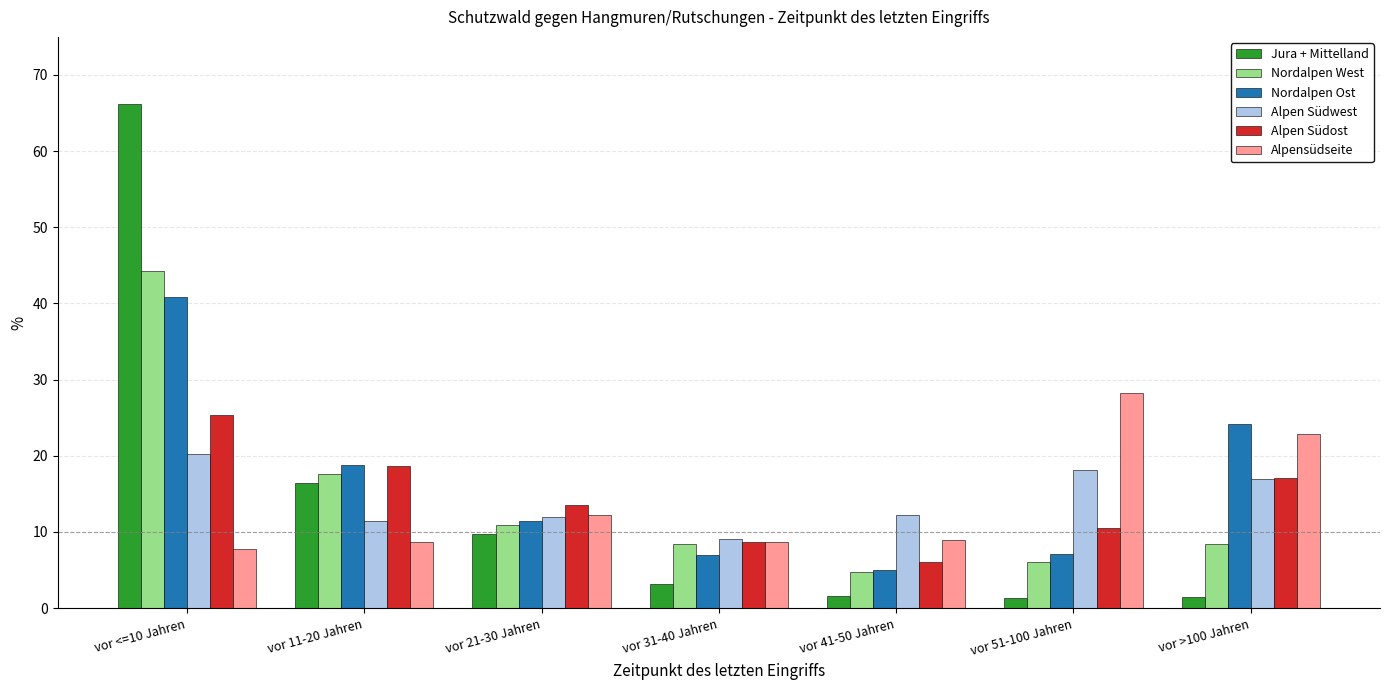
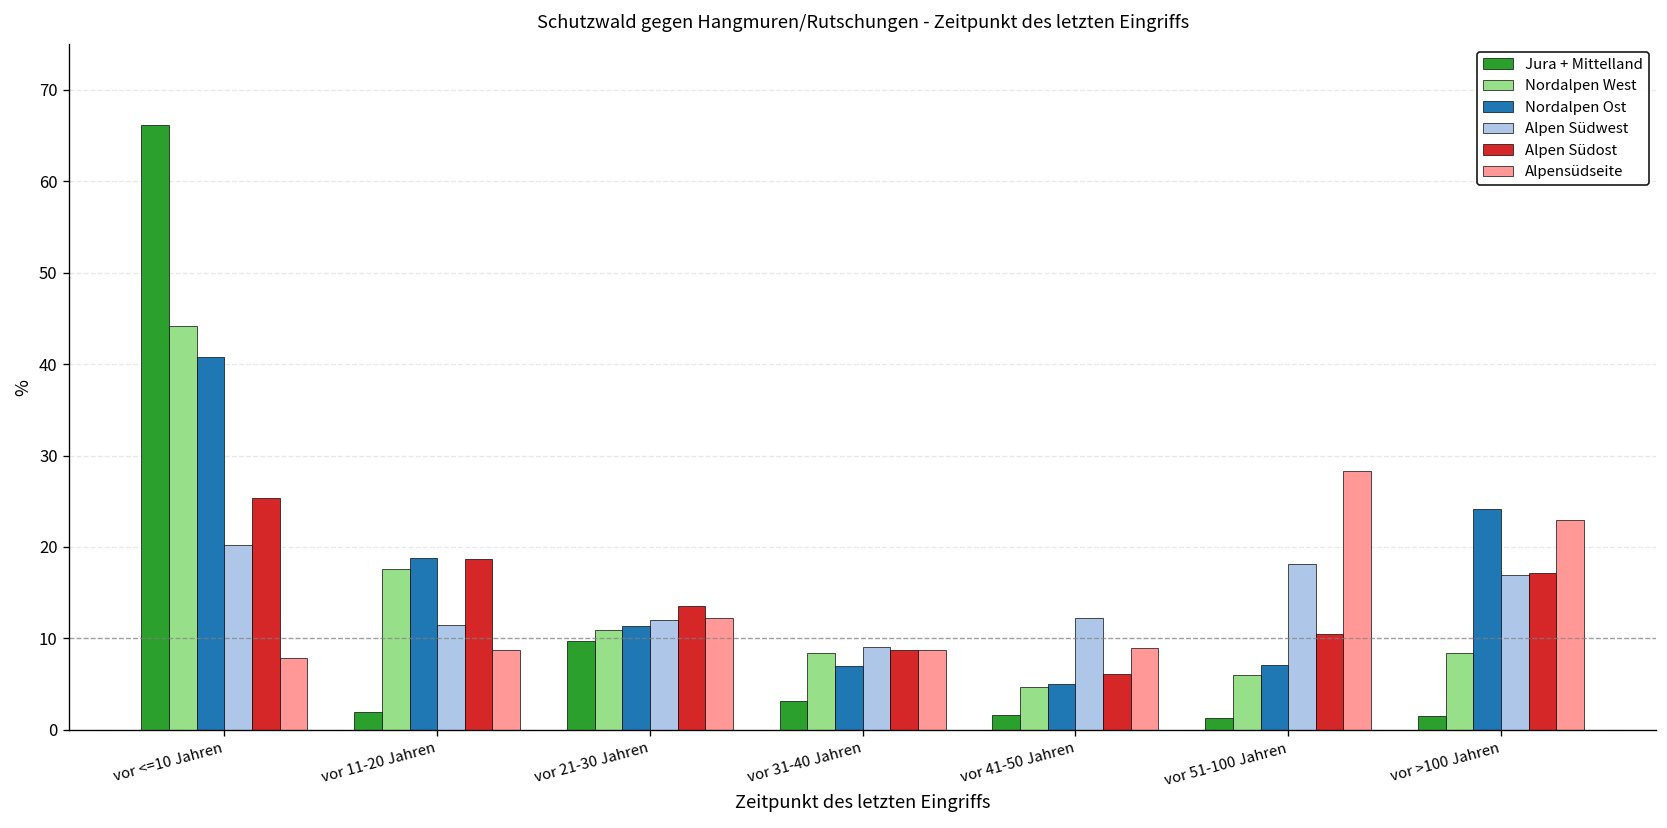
  {
    "Jura + Mittelland": {
      "vor <=10 Jahren": 66,
-     "vor 11-20 Jahren": 16,
+     "vor 11-20 Jahren": 2,
      "vor 21-30 Jahren": 10,
      "vor 31-40 Jahren": 3,
      "vor 41-50 Jahren": 2,
      "vor 51-100 Jahren": 1,
      "vor >100 Jahren": 2
    },
    "Nordalpen West": {
      "vor <=10 Jahren": 44,
      "vor 11-20 Jahren": 18,
      "vor 21-30 Jahren": 11,
      "vor 31-40 Jahren": 8,
      "vor 41-50 Jahren": 5,
      "vor 51-100 Jahren": 6,
      "vor >100 Jahren": 8
    },
    "Nordalpen Ost": {
      "vor <=10 Jahren": 41,
      "vor 11-20 Jahren": 19,
      "vor 21-30 Jahren": 11,
      "vor 31-40 Jahren": 7,
      "vor 41-50 Jahren": 5,
      "vor 51-100 Jahren": 7,
      "vor >100 Jahren": 24
    },
    "Alpen Südwest": {
      "vor <=10 Jahren": 20,
      "vor 11-20 Jahren": 12,
      "vor 21-30 Jahren": 12,
      "vor 31-40 Jahren": 9,
      "vor 41-50 Jahren": 12,
      "vor 51-100 Jahren": 18,
      "vor >100 Jahren": 17
    },
    "Alpen Südost": {
      "vor <=10 Jahren": 25,
      "vor 11-20 Jahren": 19,
      "vor 21-30 Jahren": 14,
      "vor 31-40 Jahren": 9,
      "vor 41-50 Jahren": 6,
      "vor 51-100 Jahren": 11,
      "vor >100 Jahren": 17
    },
    "Alpensüdseite": {
      "vor <=10 Jahren": 8,
      "vor 11-20 Jahren": 9,
      "vor 21-30 Jahren": 12,
      "vor 31-40 Jahren": 9,
      "vor 41-50 Jahren": 9,
      "vor 51-100 Jahren": 28,
      "vor >100 Jahren": 23
    }
  }
